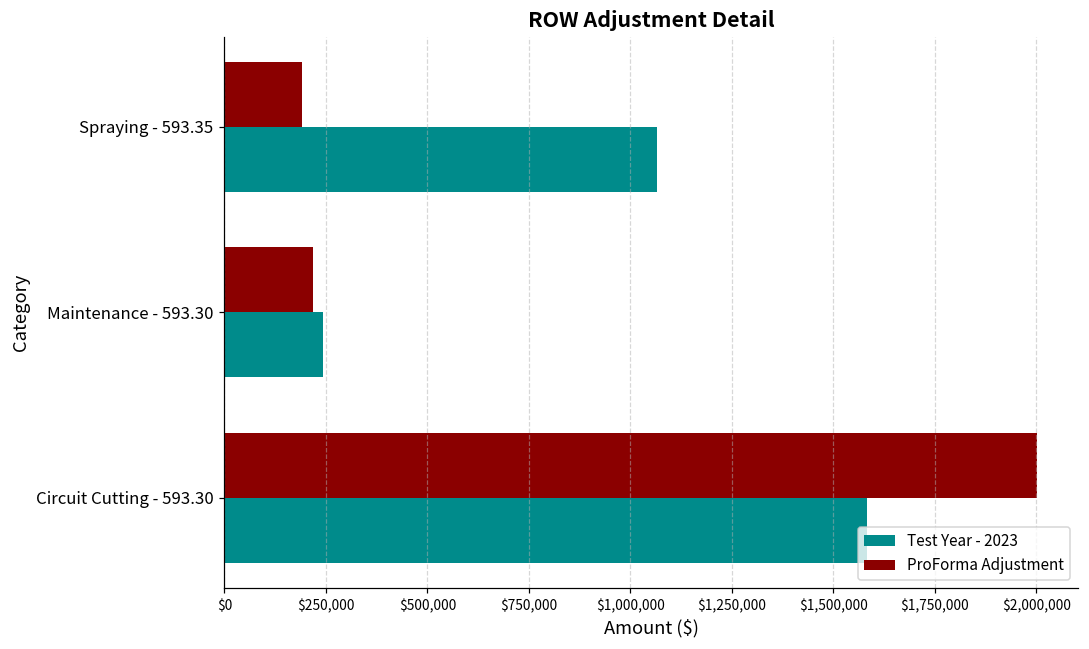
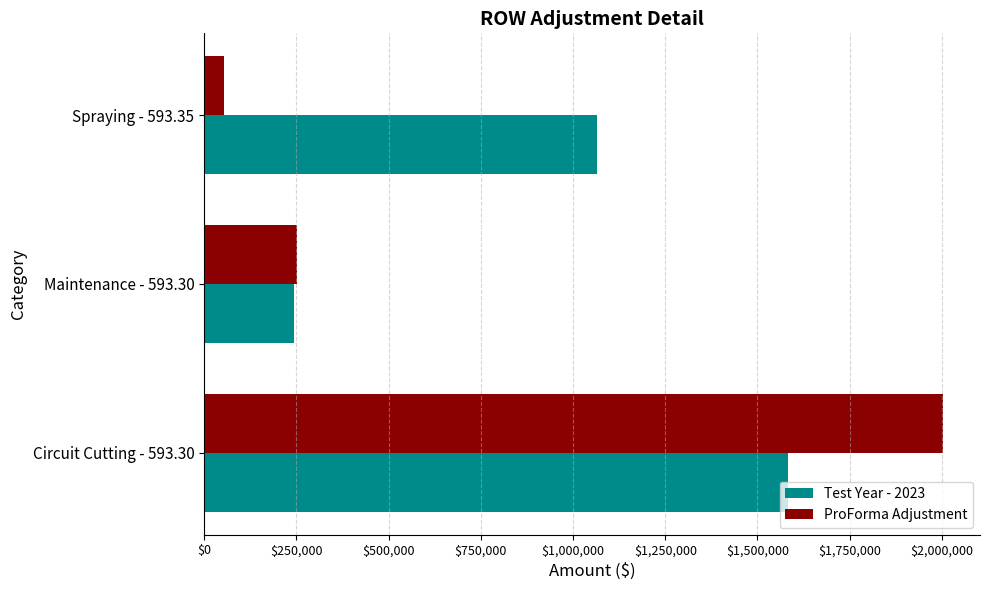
  {
    "Test Year - 2023": {
      "Spraying - 593.35": "$1,070,000",
      "Maintenance - 593.30": "$240,000"
    },
    "ProForma Adjustment": {
-     "Spraying - 593.35": "$190,000",
-     "Maintenance - 593.30": "$220,000",
+     "Spraying - 593.35": "$50,000",
+     "Maintenance - 593.30": "$250,000",
      "Circuit Cutting - 593.30": "$2,000,000"
    }
  }
